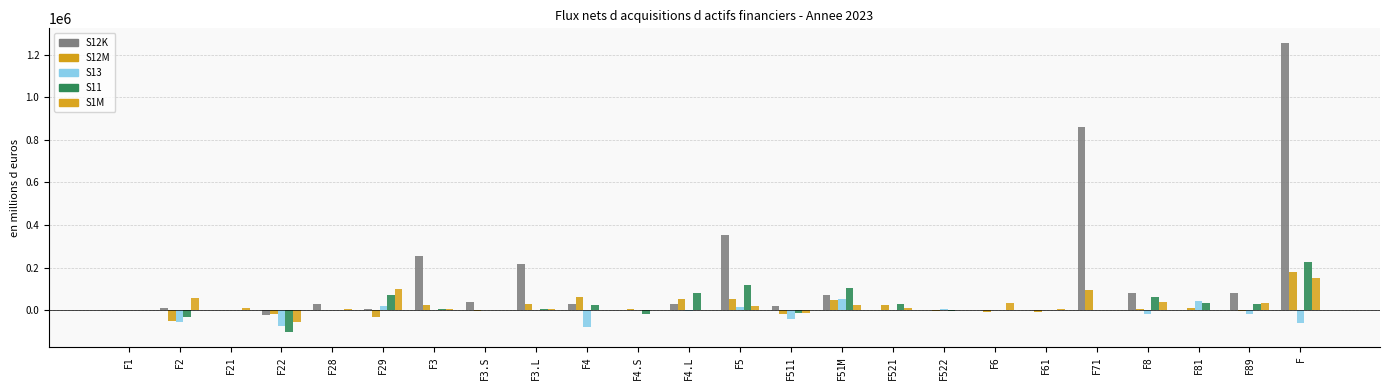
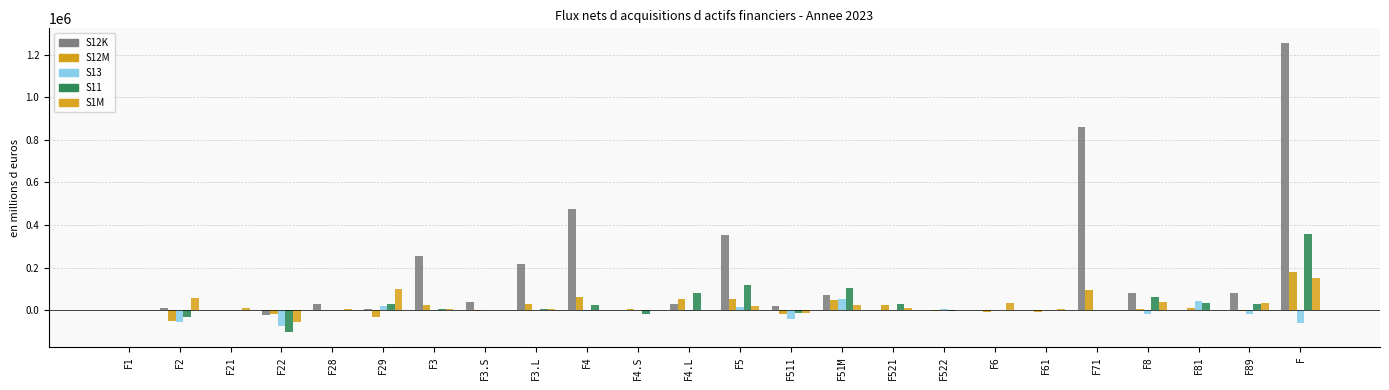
  {
    "S12K": {
      "F22": -20000,
      "F28": 30000,
      "F3": 250000,
      "F3.S": 40000,
      "F3.L": 220000,
-     "F4": 30000,
+     "F4": 470000,
      "F4.L": 30000,
      "F5": 350000,
      "F511": 20000,
      "F51M": 70000,
      "F71": 860000,
      "F8": 80000,
      "F89": 80000,
      "F": 1260000
    },
    "S13": {
      "F1": 0,
      "F2": -60000,
      "F22": -70000,
      "F29": 20000,
-     "F4": -80000,
+     "F4": 0,
      "F5": 10000,
      "F511": -40000,
      "F51M": 50000,
      "F8": -20000,
      "F81": 40000,
      "F89": -20000,
      "F": -60000
    },
    "S11": {
      "F1": 0,
      "F2": -30000,
      "F22": -100000,
-     "F29": 70000,
+     "F29": 30000,
      "F4": 20000,
      "F4.S": -20000,
      "F4.L": 80000,
      "F5": 120000,
      "F511": -10000,
      "F51M": 110000,
      "F521": 30000,
      "F71": 0,
      "F8": 60000,
      "F81": 30000,
      "F89": 30000,
-     "F": 220000
+     "F": 360000
    }
  }
